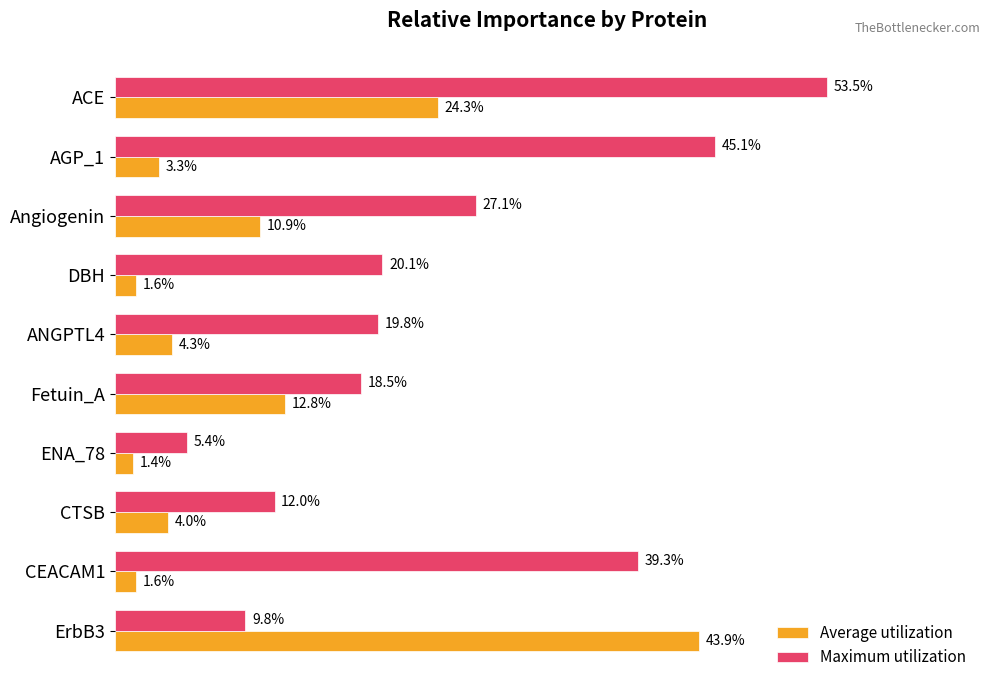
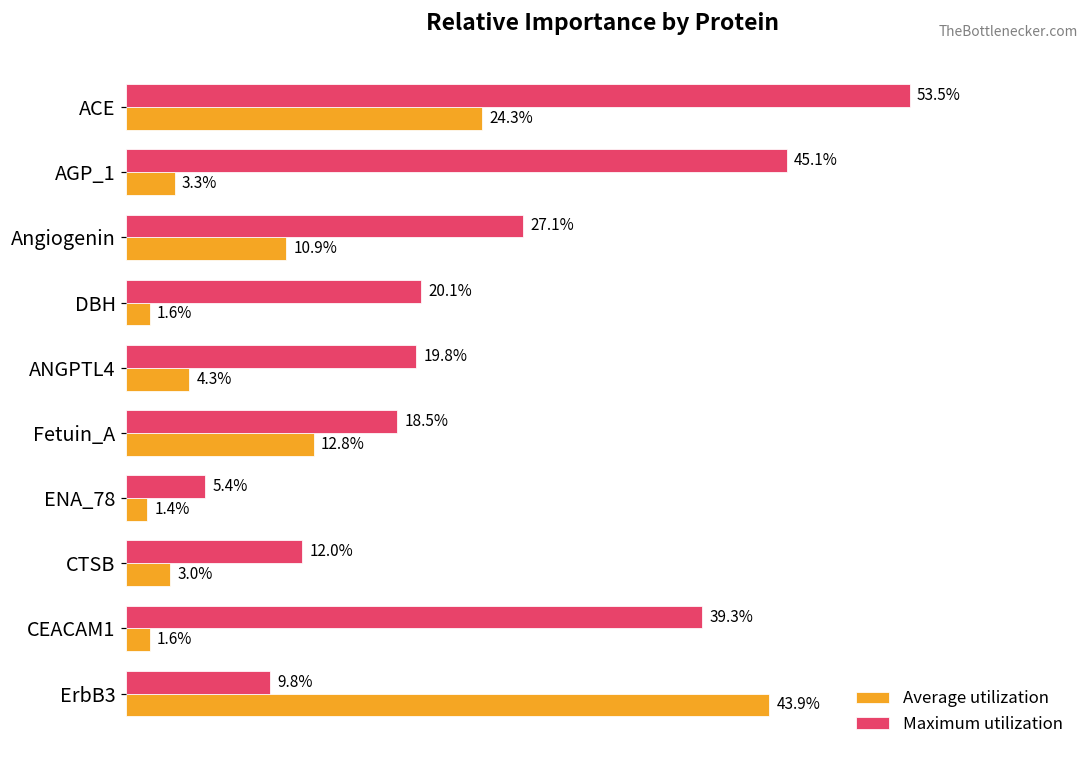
  {
    "Average utilization": {
      "ACE": "24.3%",
      "AGP_1": "3.3%",
      "Angiogenin": "10.9%",
      "DBH": "1.6%",
      "ANGPTL4": "4.3%",
      "Fetuin_A": "12.8%",
      "ENA_78": "1.4%",
-     "CTSB": "4.0%",
+     "CTSB": "3.0%",
      "CEACAM1": "1.6%",
      "ErbB3": "43.9%"
    },
    "Maximum utilization": {
      "ACE": "53.5%",
      "AGP_1": "45.1%",
      "Angiogenin": "27.1%",
      "DBH": "20.1%",
      "ANGPTL4": "19.8%",
      "Fetuin_A": "18.5%",
      "ENA_78": "5.4%",
      "CTSB": "12.0%",
      "CEACAM1": "39.3%",
      "ErbB3": "9.8%"
    }
  }
